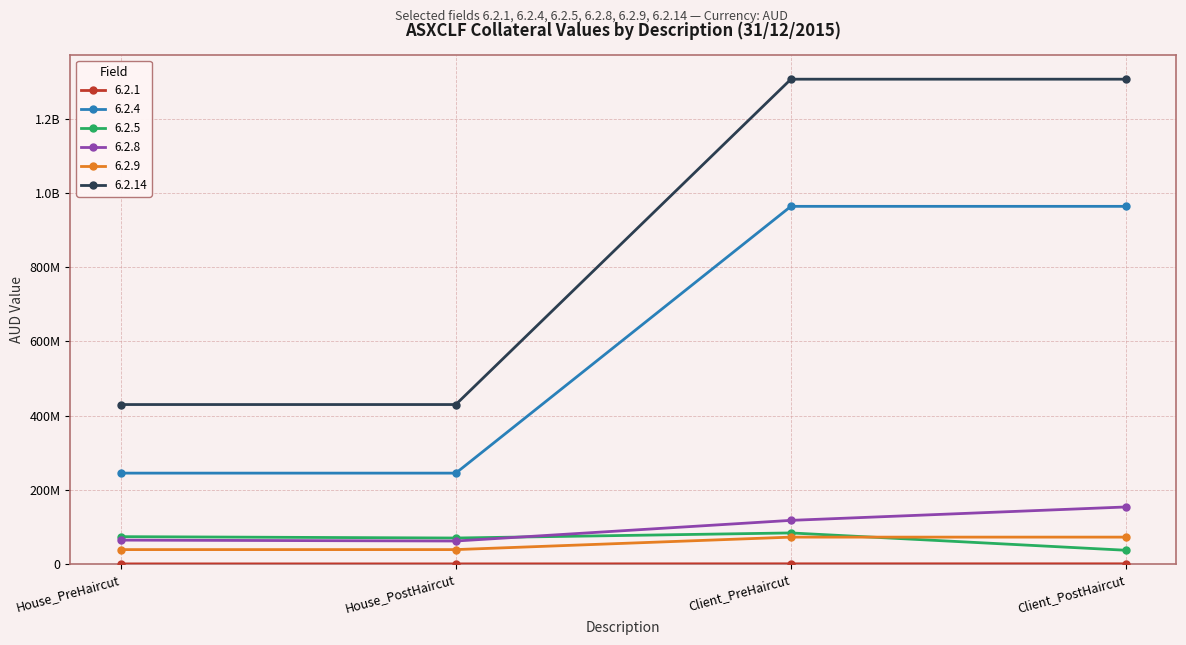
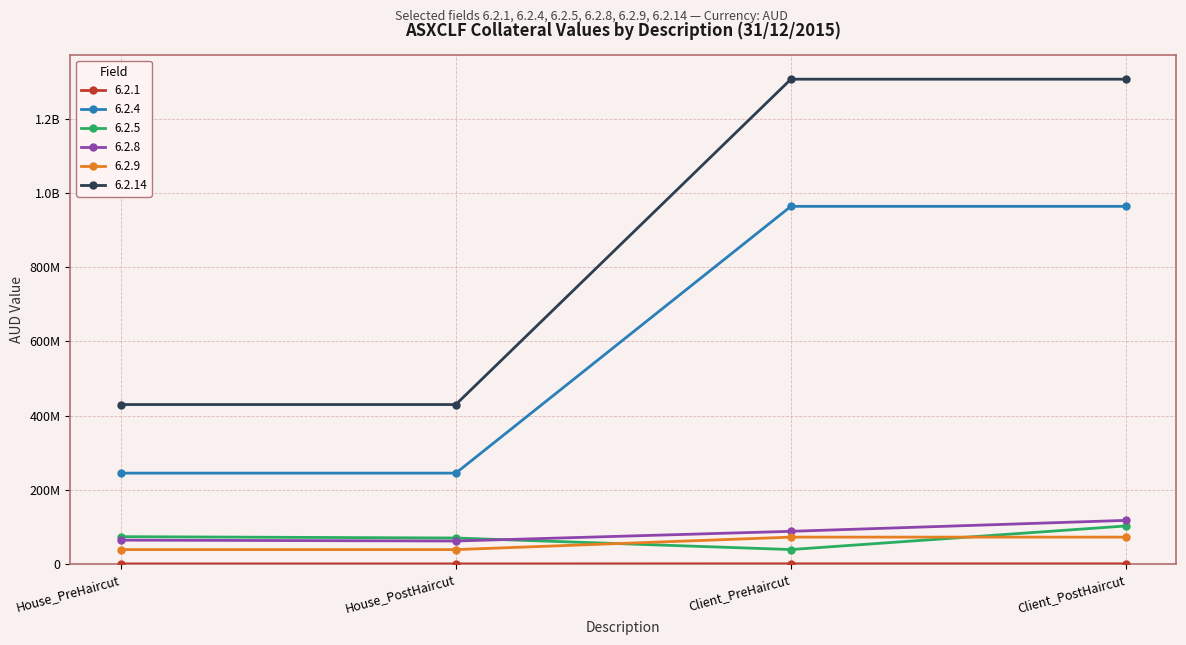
  {
    "6.2.1": {
      "House_PreHaircut": 0,
      "House_PostHaircut": 0,
      "Client_PreHaircut": 0,
      "Client_PostHaircut": 0
    },
    "6.2.4": {
      "House_PreHaircut": 240000000,
      "House_PostHaircut": 240000000,
      "Client_PreHaircut": 960000000,
      "Client_PostHaircut": 960000000
    },
    "6.2.5": {
      "House_PreHaircut": 70000000,
      "House_PostHaircut": 70000000,
-     "Client_PreHaircut": 80000000,
-     "Client_PostHaircut": 40000000
+     "Client_PreHaircut": 40000000,
+     "Client_PostHaircut": 100000000
    },
    "6.2.8": {
      "House_PreHaircut": 60000000,
      "House_PostHaircut": 60000000,
-     "Client_PreHaircut": 120000000,
-     "Client_PostHaircut": 150000000
+     "Client_PreHaircut": 90000000,
+     "Client_PostHaircut": 120000000
    },
    "6.2.9": {
      "House_PreHaircut": 40000000,
      "House_PostHaircut": 40000000,
      "Client_PreHaircut": 70000000,
      "Client_PostHaircut": 70000000
    },
    "6.2.14": {
      "House_PreHaircut": 430000000,
      "House_PostHaircut": 430000000,
      "Client_PreHaircut": 1310000000,
      "Client_PostHaircut": 1310000000
    }
  }
